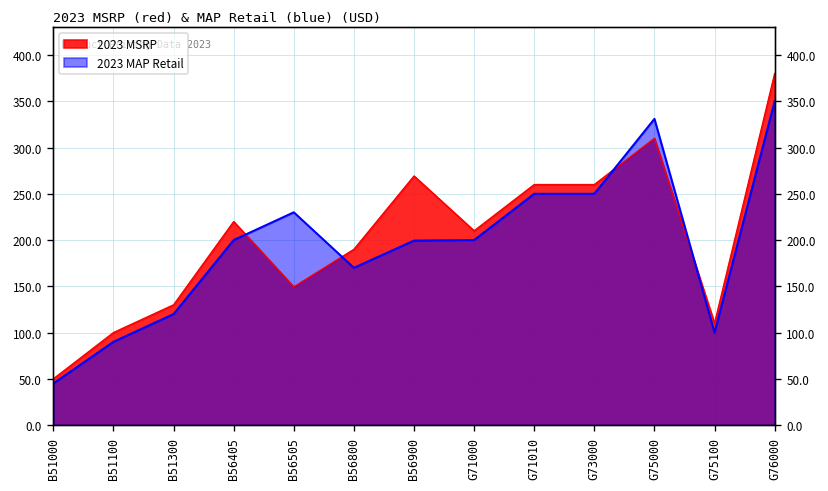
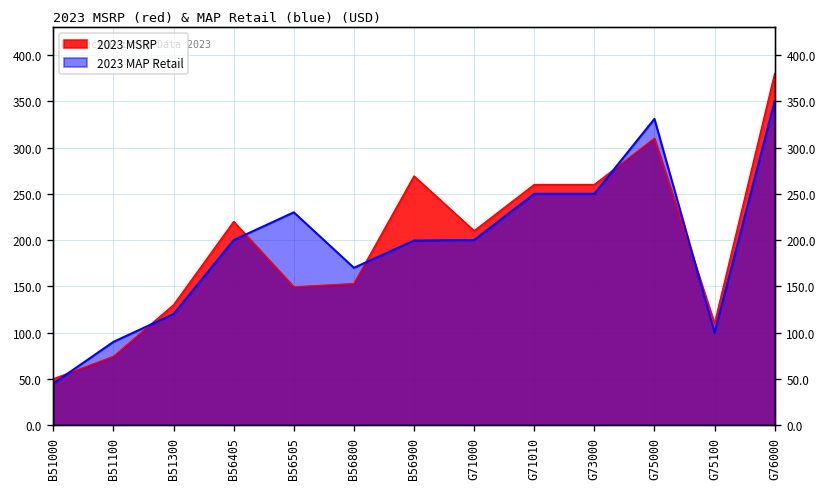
  {
    "2023 MSRP": {
      "B51000": 50,
-     "B51100": 100,
+     "B51100": 70,
      "B51300": 130,
      "B56405": 220,
      "B56505": 150,
-     "B56800": 190,
+     "B56800": 150,
      "B56900": 270,
      "G71000": 210,
      "G71010": 260,
      "G73000": 260,
      "G75000": 310,
      "G75100": 110,
      "G76000": 380
    },
    "2023 MAP Retail": {
      "B51000": 40,
      "B51100": 90,
      "B51300": 120,
      "B56405": 200,
      "B56505": 230,
      "B56800": 170,
      "B56900": 200,
      "G71000": 200,
      "G71010": 250,
      "G73000": 250,
      "G75000": 330,
      "G75100": 100,
      "G76000": 350
    }
  }
